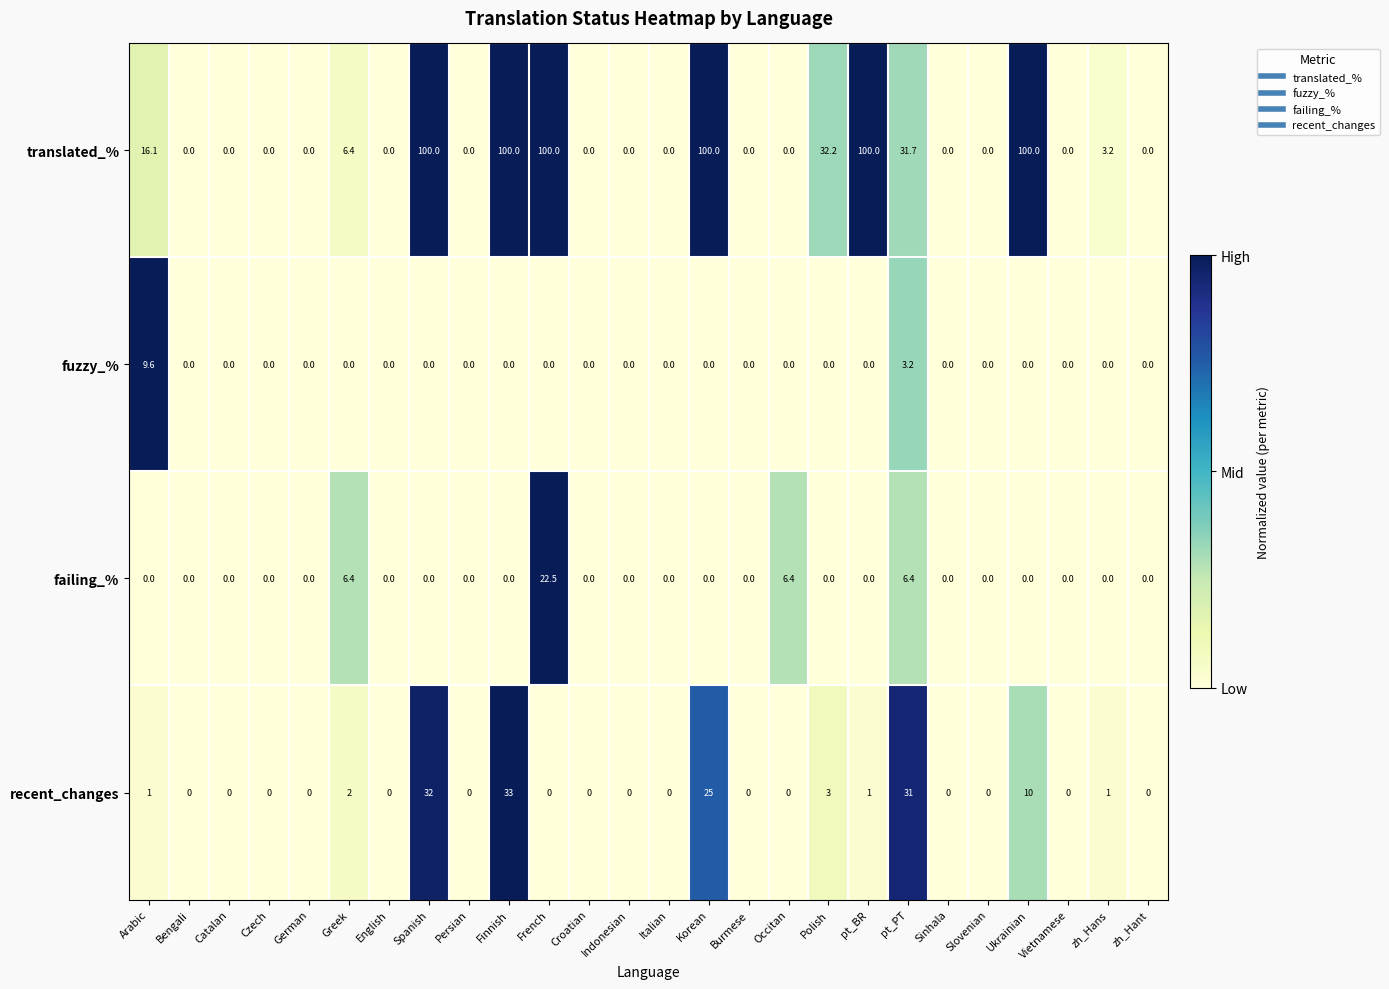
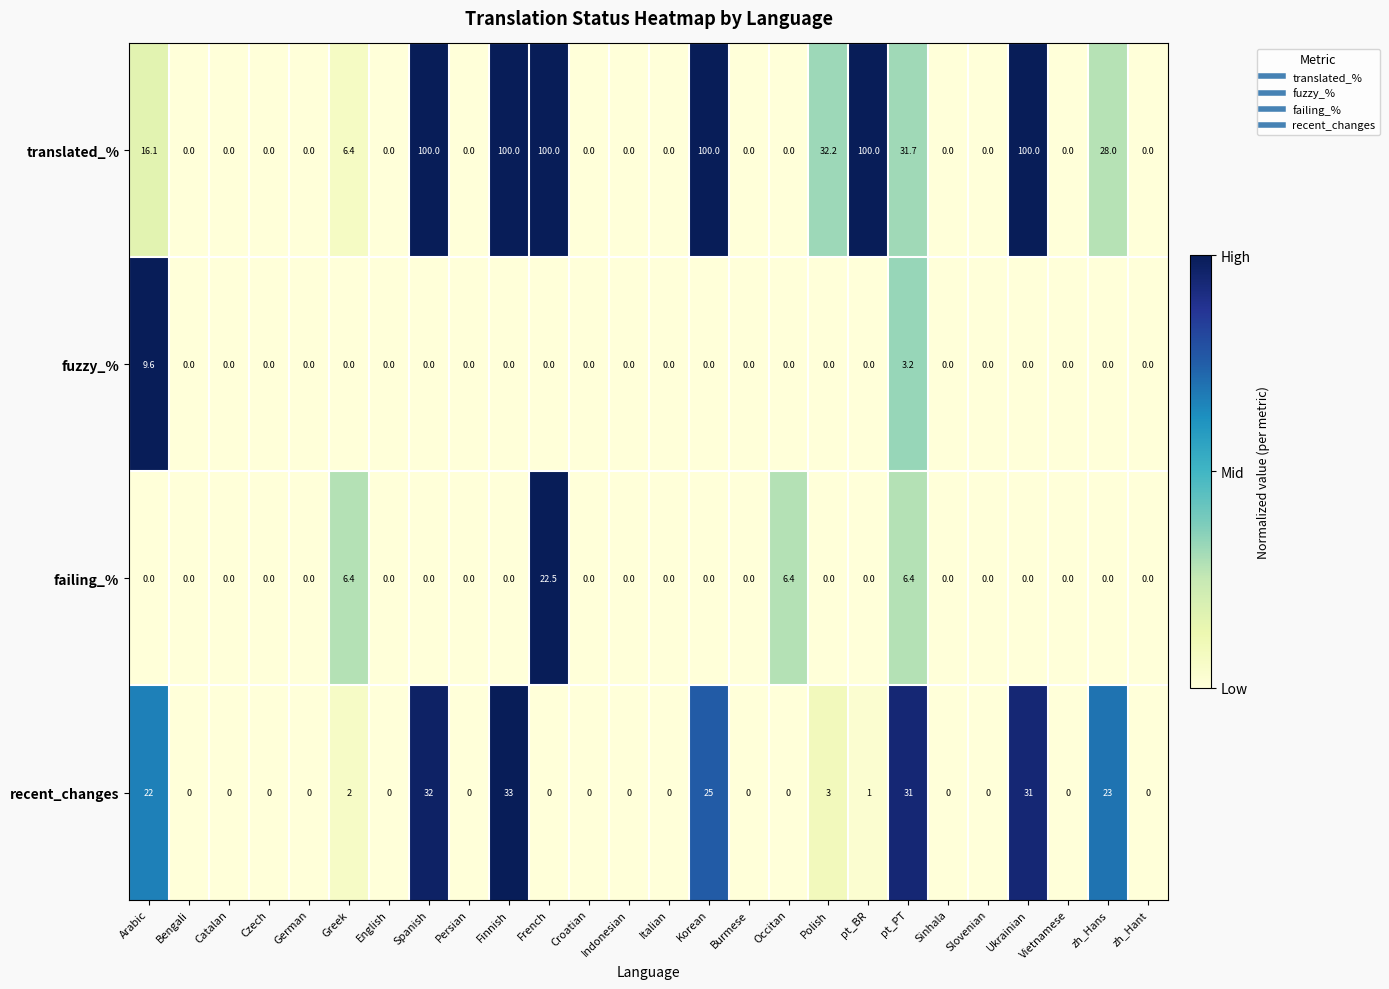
  {
    "translated_%": {
      "Arabic": 16.1,
      "Bengali": 0.0,
      "Catalan": 0.0,
      "Czech": 0.0,
      "German": 0.0,
      "Greek": 6.4,
      "English": 0.0,
      "Spanish": 100.0,
      "Persian": 0.0,
      "Finnish": 100.0,
      "French": 100.0,
      "Croatian": 0.0,
      "Indonesian": 0.0,
      "Italian": 0.0,
      "Korean": 100.0,
      "Burmese": 0.0,
      "Occitan": 0.0,
      "Polish": 32.2,
      "pt_BR": 100.0,
      "pt_PT": 31.7,
      "Sinhala": 0.0,
      "Slovenian": 0.0,
      "Ukrainian": 100.0,
      "Vietnamese": 0.0,
-     "zh_Hans": 3.2,
+     "zh_Hans": 28.0,
      "zh_Hant": 0.0
    },
    "fuzzy_%": {
      "Arabic": 9.6,
      "Bengali": 0.0,
      "Catalan": 0.0,
      "Czech": 0.0,
      "German": 0.0,
      "Greek": 0.0,
      "English": 0.0,
      "Spanish": 0.0,
      "Persian": 0.0,
      "Finnish": 0.0,
      "French": 0.0,
      "Croatian": 0.0,
      "Indonesian": 0.0,
      "Italian": 0.0,
      "Korean": 0.0,
      "Burmese": 0.0,
      "Occitan": 0.0,
      "Polish": 0.0,
      "pt_BR": 0.0,
      "pt_PT": 3.2,
      "Sinhala": 0.0,
      "Slovenian": 0.0,
      "Ukrainian": 0.0,
      "Vietnamese": 0.0,
      "zh_Hans": 0.0,
      "zh_Hant": 0.0
    },
    "failing_%": {
      "Arabic": 0.0,
      "Bengali": 0.0,
      "Catalan": 0.0,
      "Czech": 0.0,
      "German": 0.0,
      "Greek": 6.4,
      "English": 0.0,
      "Spanish": 0.0,
      "Persian": 0.0,
      "Finnish": 0.0,
      "French": 22.5,
      "Croatian": 0.0,
      "Indonesian": 0.0,
      "Italian": 0.0,
      "Korean": 0.0,
      "Burmese": 0.0,
      "Occitan": 6.4,
      "Polish": 0.0,
      "pt_BR": 0.0,
      "pt_PT": 6.4,
      "Sinhala": 0.0,
      "Slovenian": 0.0,
      "Ukrainian": 0.0,
      "Vietnamese": 0.0,
      "zh_Hans": 0.0,
      "zh_Hant": 0.0
    },
    "recent_changes": {
-     "Arabic": 1,
+     "Arabic": 22,
      "Bengali": 0,
      "Catalan": 0,
      "Czech": 0,
      "German": 0,
      "Greek": 2,
      "English": 0,
      "Spanish": 32,
      "Persian": 0,
      "Finnish": 33,
      "French": 0,
      "Croatian": 0,
      "Indonesian": 0,
      "Italian": 0,
      "Korean": 25,
      "Burmese": 0,
      "Occitan": 0,
      "Polish": 3,
      "pt_BR": 1,
      "pt_PT": 31,
      "Sinhala": 0,
      "Slovenian": 0,
-     "Ukrainian": 10,
+     "Ukrainian": 31,
      "Vietnamese": 0,
-     "zh_Hans": 1,
+     "zh_Hans": 23,
      "zh_Hant": 0
    }
  }
